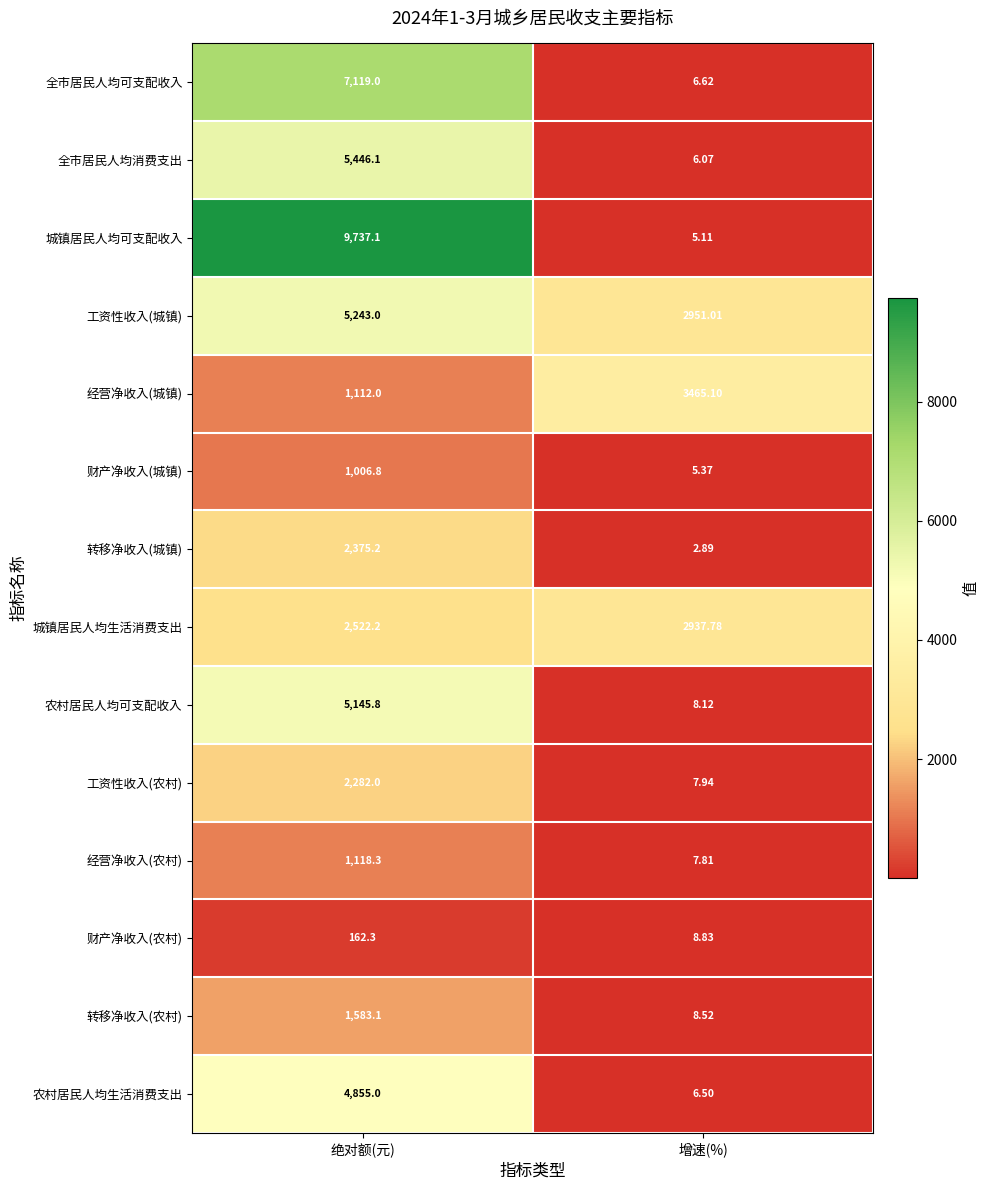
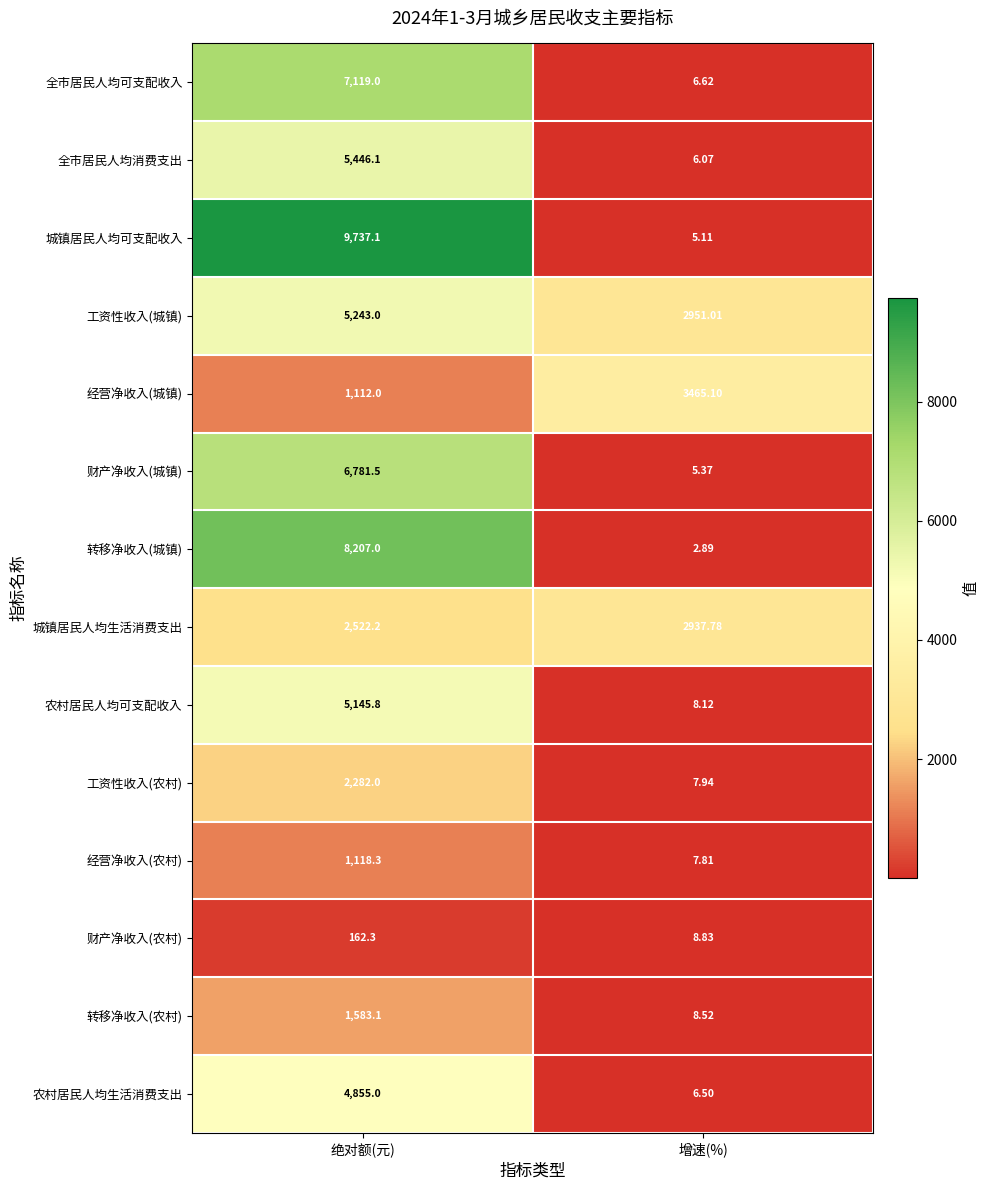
  {
    "全市居民人均可支配收入": {
      "绝对额(元)": "7,119.0",
      "增速(%)": "6.62"
    },
    "全市居民人均消费支出": {
      "绝对额(元)": "5,446.1",
      "增速(%)": "6.07"
    },
    "城镇居民人均可支配收入": {
      "绝对额(元)": "9,737.1",
      "增速(%)": "5.11"
    },
    "工资性收入(城镇)": {
      "绝对额(元)": "5,243.0",
      "增速(%)": "2951.01"
    },
    "经营净收入(城镇)": {
      "绝对额(元)": "1,112.0",
      "增速(%)": "3465.10"
    },
    "财产净收入(城镇)": {
-     "绝对额(元)": "1,006.8",
+     "绝对额(元)": "6,781.5",
      "增速(%)": "5.37"
    },
    "转移净收入(城镇)": {
-     "绝对额(元)": "2,375.2",
+     "绝对额(元)": "8,207.0",
      "增速(%)": "2.89"
    },
    "城镇居民人均生活消费支出": {
      "绝对额(元)": "2,522.2",
      "增速(%)": "2937.78"
    },
    "农村居民人均可支配收入": {
      "绝对额(元)": "5,145.8",
      "增速(%)": "8.12"
    },
    "工资性收入(农村)": {
      "绝对额(元)": "2,282.0",
      "增速(%)": "7.94"
    },
    "经营净收入(农村)": {
      "绝对额(元)": "1,118.3",
      "增速(%)": "7.81"
    },
    "财产净收入(农村)": {
      "绝对额(元)": "162.3",
      "增速(%)": "8.83"
    },
    "转移净收入(农村)": {
      "绝对额(元)": "1,583.1",
      "增速(%)": "8.52"
    },
    "农村居民人均生活消费支出": {
      "绝对额(元)": "4,855.0",
      "增速(%)": "6.50"
    }
  }
